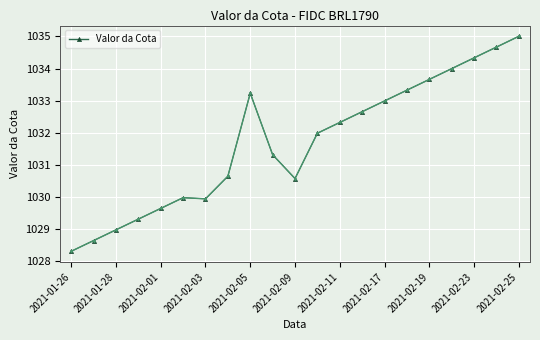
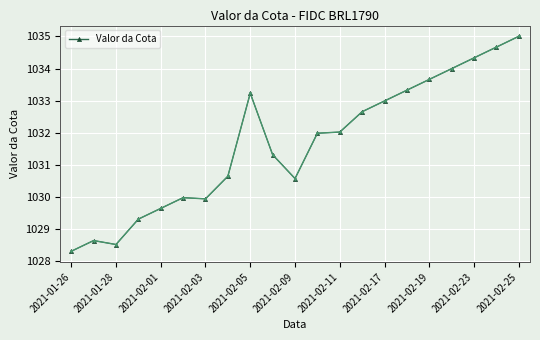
  {
    "2021-01-26": 1028.3,
-   "2021-01-28": 1029.0,
+   "2021-01-28": 1028.5,
    "2021-02-01": 1029.6,
    "2021-02-03": 1029.9,
    "2021-02-05": 1033.2,
    "2021-02-09": 1030.6,
-   "2021-02-11": 1032.3,
+   "2021-02-11": 1032.0,
    "2021-02-17": 1033.0,
    "2021-02-19": 1033.7,
    "2021-02-23": 1034.3,
    "2021-02-25": 1035.0
  }
